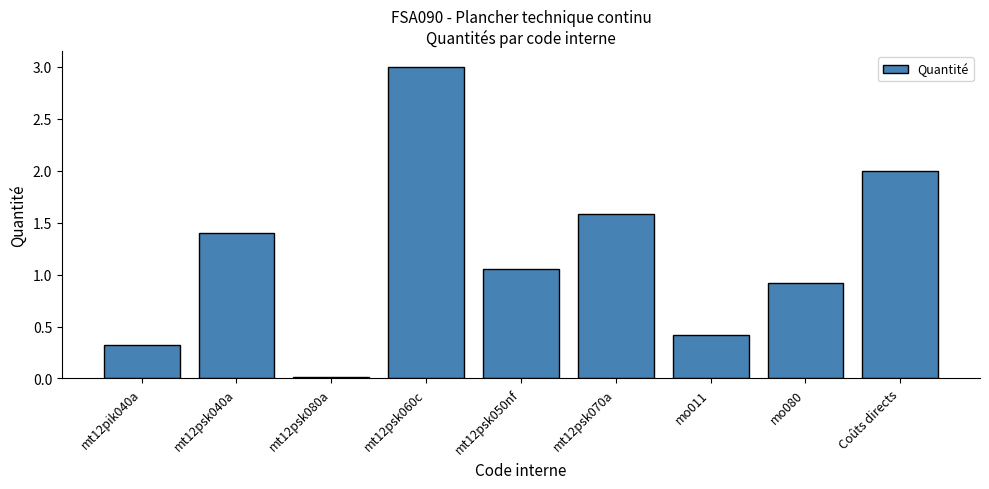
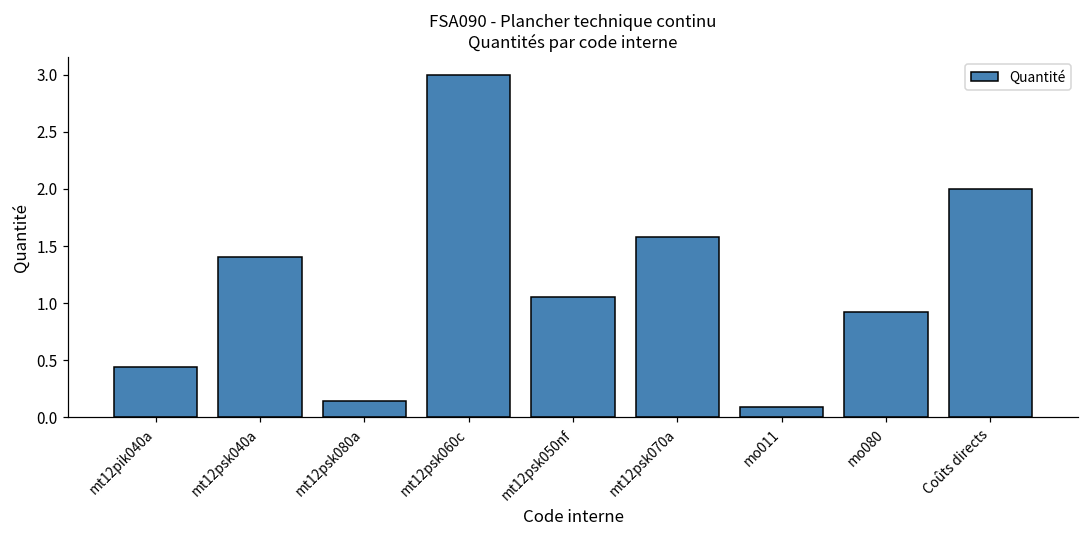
  {
-   "mt12pik040a": 0.32,
+   "mt12pik040a": 0.44,
    "mt12psk040a": 1.40,
-   "mt12psk080a": 0.01,
+   "mt12psk080a": 0.14,
    "mt12psk060c": 3.00,
    "mt12psk050nf": 1.05,
    "mt12psk070a": 1.58,
-   "mo011": 0.42,
+   "mo011": 0.09,
    "mo080": 0.92,
    "Coûts directs": 2.00
  }
